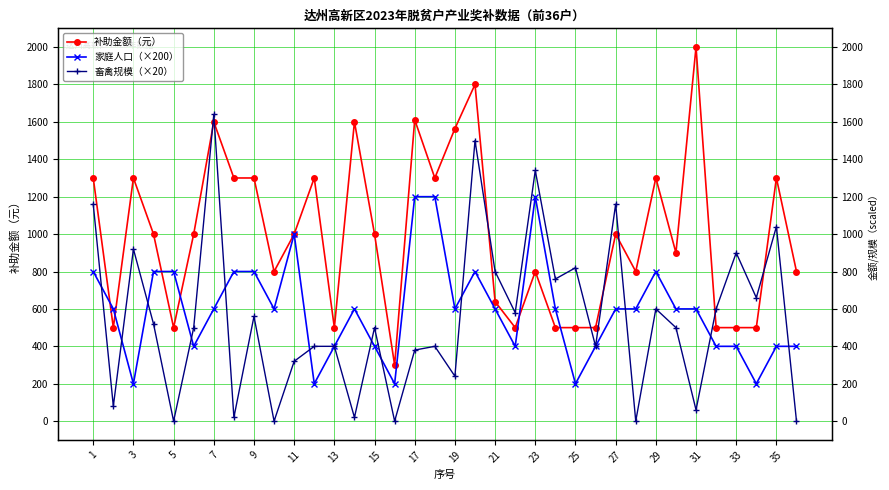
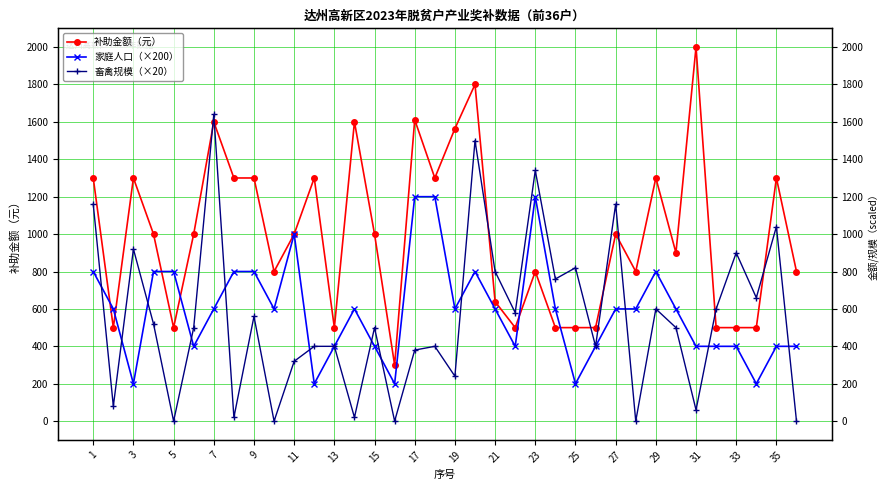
  {
    "补助金额（元）": {
      "1": 1300,
      "3": 1300,
      "5": 500,
      "7": 1600,
      "9": 1300,
      "13": 500,
      "15": 1000,
      "17": 1610,
      "19": 1560,
      "21": 640,
      "23": 800,
      "25": 500,
      "27": 1000,
      "29": 1300,
      "31": 2000,
      "33": 500,
      "35": 1300
    },
    "家庭人口（×200）": {
      "1": 800,
      "3": 200,
      "5": 800,
      "7": 600,
      "9": 800,
      "15": 400,
      "17": 1200,
      "19": 600,
      "21": 600,
      "23": 1200,
      "25": 200,
      "27": 600,
      "29": 800,
-     "31": 600,
+     "31": 400,
      "33": 400,
      "35": 400
    },
    "畜禽规模（×20）": {
      "1": 1160,
      "3": 920,
      "5": 0,
      "7": 1640,
      "9": 560,
      "11": 320,
      "15": 500,
      "17": 380,
      "19": 240,
      "21": 800,
      "23": 1340,
      "25": 820,
      "27": 1160,
      "29": 600,
      "31": 60,
      "33": 900,
      "35": 1040
    }
  }
